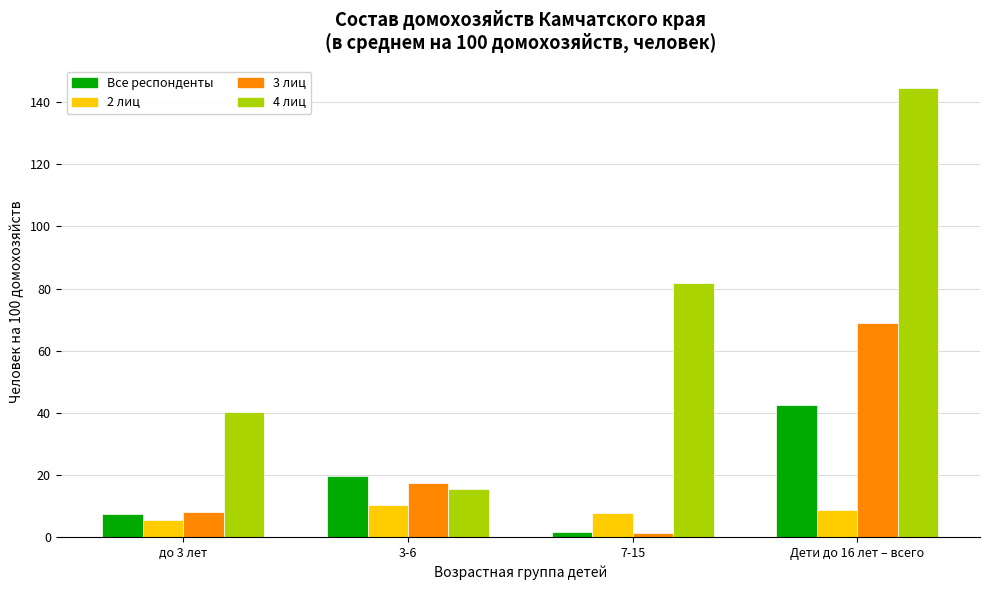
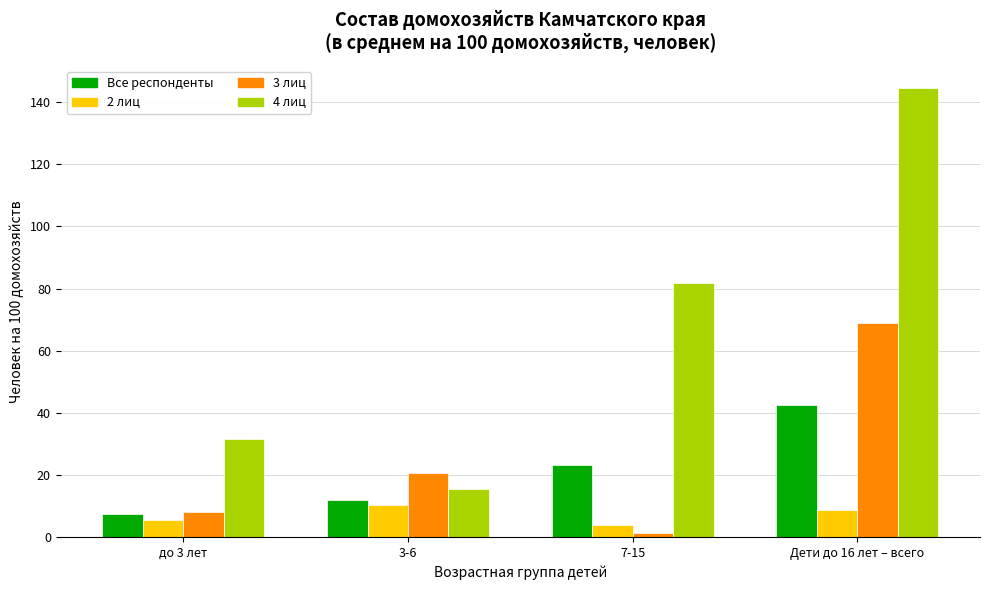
  {
    "Все респонденты": {
      "до 3 лет": 7,
-     "3-6": 20,
-     "7-15": 2,
+     "3-6": 12,
+     "7-15": 23,
      "Дети до 16 лет – всего": 42
    },
    "2 лиц": {
      "до 3 лет": 5,
      "3-6": 10,
-     "7-15": 8,
+     "7-15": 4,
      "Дети до 16 лет – всего": 9
    },
    "3 лиц": {
      "до 3 лет": 8,
-     "3-6": 17,
+     "3-6": 21,
      "7-15": 1,
      "Дети до 16 лет – всего": 69
    },
    "4 лиц": {
-     "до 3 лет": 40,
+     "до 3 лет": 32,
      "3-6": 15,
      "7-15": 82,
      "Дети до 16 лет – всего": 144
    }
  }
